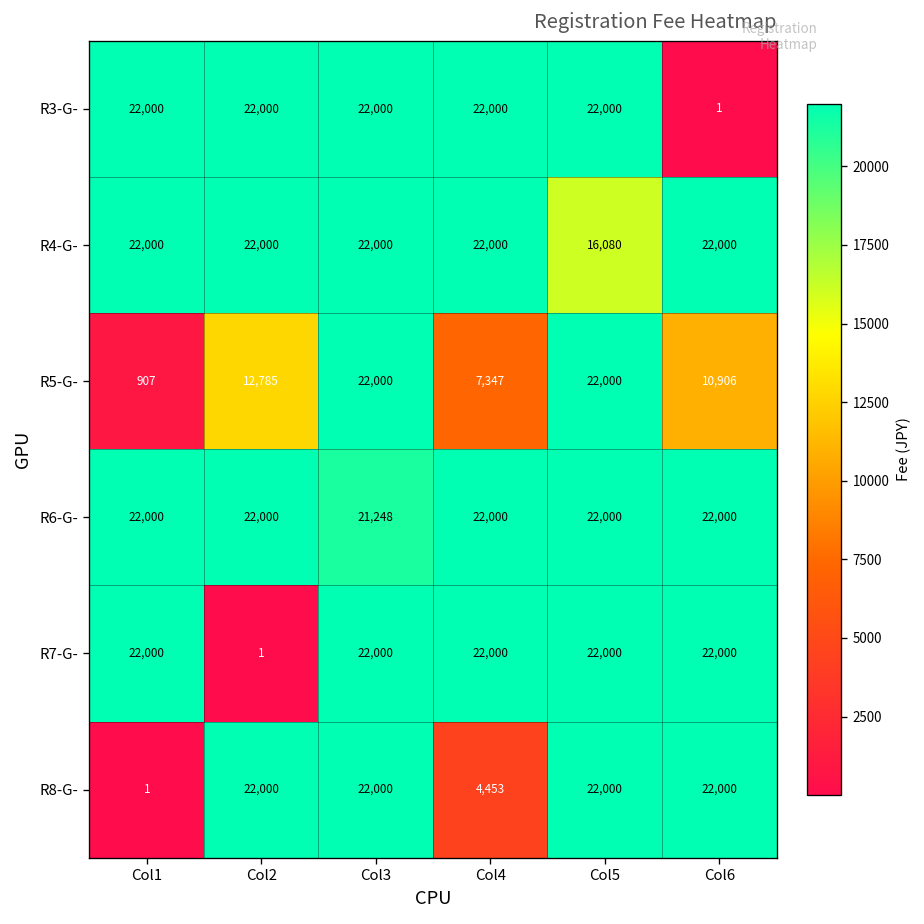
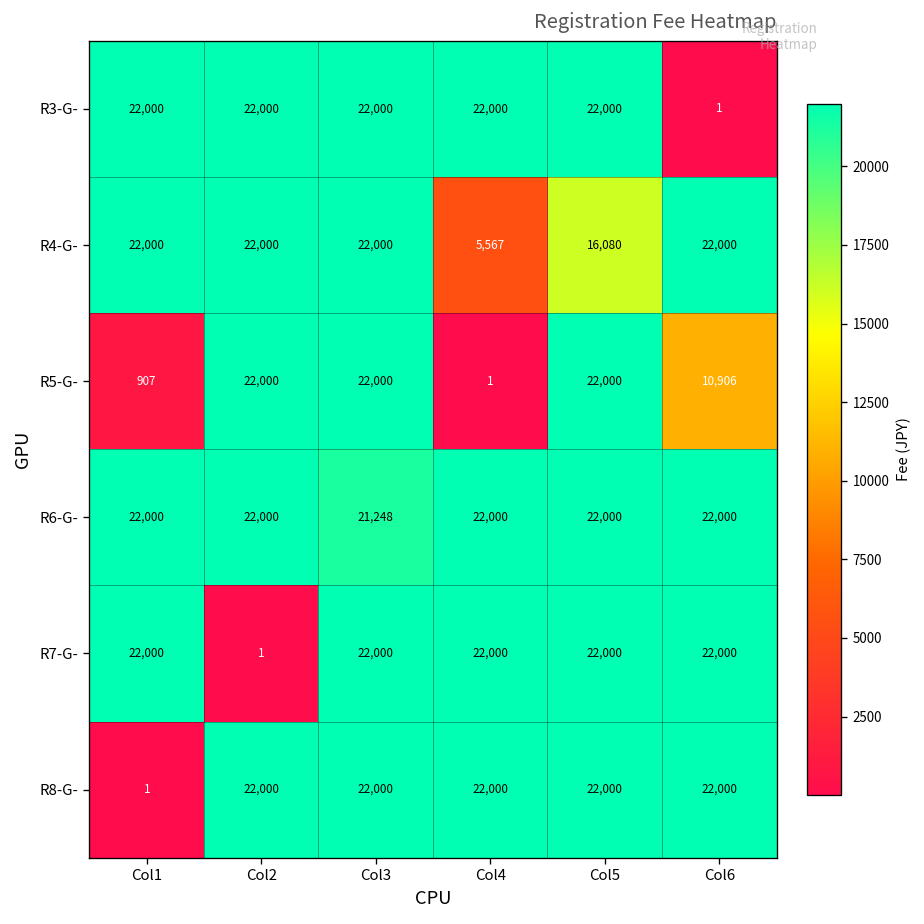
  {
    "R3-G-": {
      "Col1": "22,000",
      "Col2": "22,000",
      "Col3": "22,000",
      "Col4": "22,000",
      "Col5": "22,000",
      "Col6": "1"
    },
    "R4-G-": {
      "Col1": "22,000",
      "Col2": "22,000",
      "Col3": "22,000",
-     "Col4": "22,000",
+     "Col4": "5,567",
      "Col5": "16,080",
      "Col6": "22,000"
    },
    "R5-G-": {
      "Col1": "907",
-     "Col2": "12,785",
+     "Col2": "22,000",
      "Col3": "22,000",
-     "Col4": "7,347",
+     "Col4": "1",
      "Col5": "22,000",
      "Col6": "10,906"
    },
    "R6-G-": {
      "Col1": "22,000",
      "Col2": "22,000",
      "Col3": "21,248",
      "Col4": "22,000",
      "Col5": "22,000",
      "Col6": "22,000"
    },
    "R7-G-": {
      "Col1": "22,000",
      "Col2": "1",
      "Col3": "22,000",
      "Col4": "22,000",
      "Col5": "22,000",
      "Col6": "22,000"
    },
    "R8-G-": {
      "Col1": "1",
      "Col2": "22,000",
      "Col3": "22,000",
-     "Col4": "4,453",
+     "Col4": "22,000",
      "Col5": "22,000",
      "Col6": "22,000"
    }
  }
